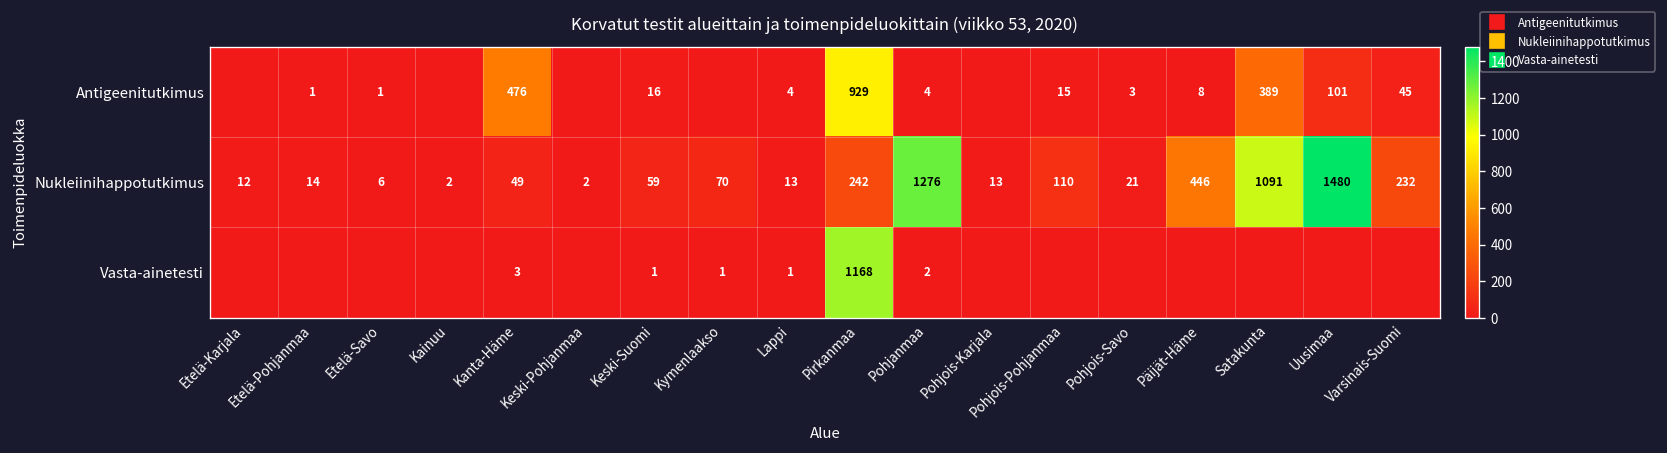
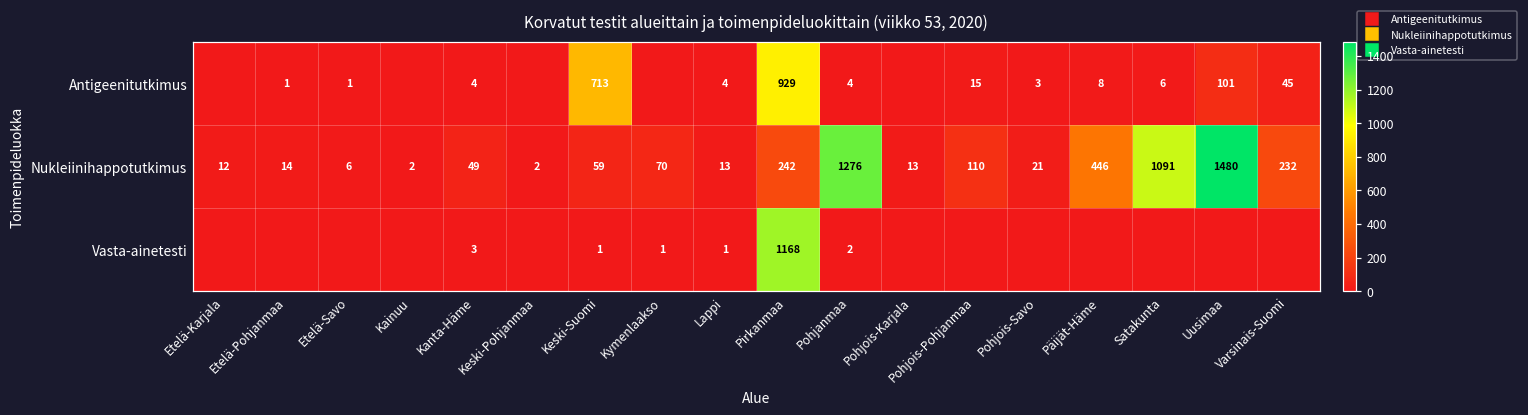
  {
    "Antigeenitutkimus": {
      "Etelä-Pohjanmaa": 1,
      "Etelä-Savo": 1,
-     "Kanta-Häme": 476,
-     "Keski-Suomi": 16,
+     "Kanta-Häme": 4,
+     "Keski-Suomi": 713,
      "Lappi": 4,
      "Pirkanmaa": 929,
      "Pohjanmaa": 4,
      "Pohjois-Pohjanmaa": 15,
      "Pohjois-Savo": 3,
      "Päijät-Häme": 8,
-     "Satakunta": 389,
+     "Satakunta": 6,
      "Uusimaa": 101,
      "Varsinais-Suomi": 45
    },
    "Nukleiinihappotutkimus": {
      "Etelä-Karjala": 12,
      "Etelä-Pohjanmaa": 14,
      "Etelä-Savo": 6,
      "Kainuu": 2,
      "Kanta-Häme": 49,
      "Keski-Pohjanmaa": 2,
      "Keski-Suomi": 59,
      "Kymenlaakso": 70,
      "Lappi": 13,
      "Pirkanmaa": 242,
      "Pohjanmaa": 1276,
      "Pohjois-Karjala": 13,
      "Pohjois-Pohjanmaa": 110,
      "Pohjois-Savo": 21,
      "Päijät-Häme": 446,
      "Satakunta": 1091,
      "Uusimaa": 1480,
      "Varsinais-Suomi": 232
    },
    "Vasta-ainetesti": {
      "Kanta-Häme": 3,
      "Keski-Suomi": 1,
      "Kymenlaakso": 1,
      "Lappi": 1,
      "Pirkanmaa": 1168,
      "Pohjanmaa": 2
    }
  }
